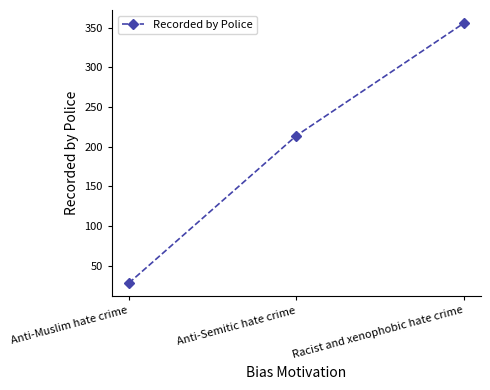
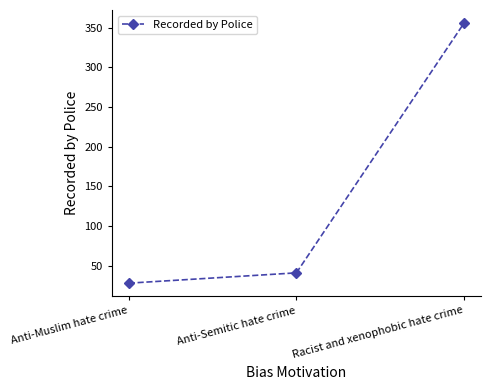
  {
    "Anti-Muslim hate crime": 30,
-   "Anti-Semitic hate crime": 210,
+   "Anti-Semitic hate crime": 40,
    "Racist and xenophobic hate crime": 360
  }
